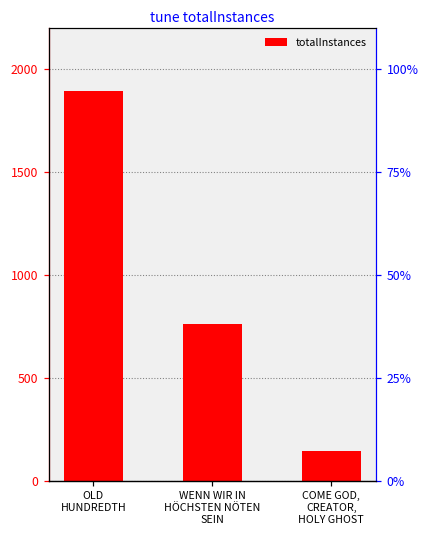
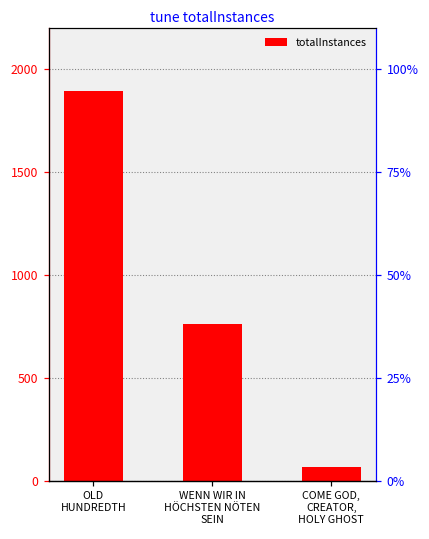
  {
    "OLD HUNDREDTH": 1890,
    "WENN WIR IN HÖCHSTEN NÖTEN SEIN": 760,
-   "COME GOD, CREATOR, HOLY GHOST": 150
+   "COME GOD, CREATOR, HOLY GHOST": 70
  }
